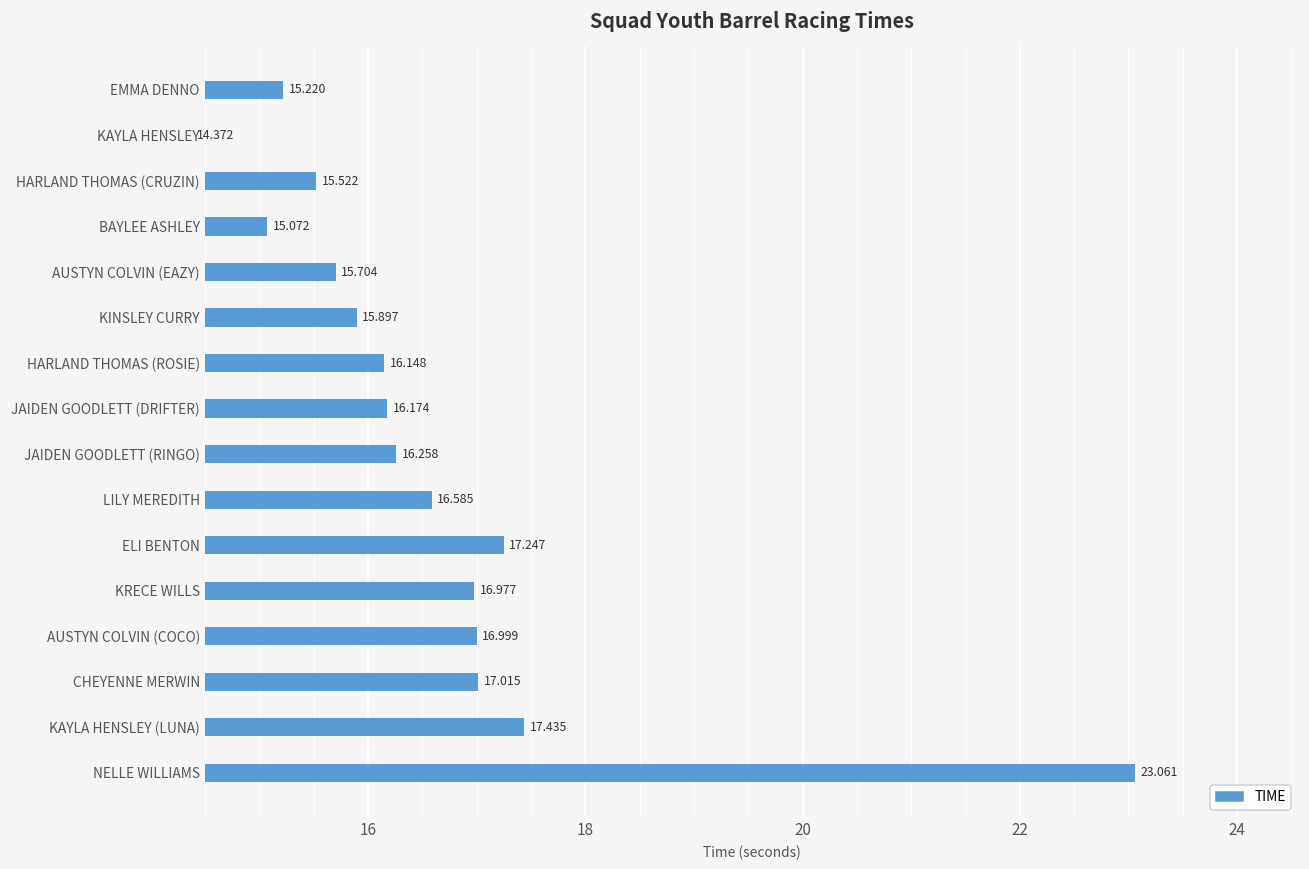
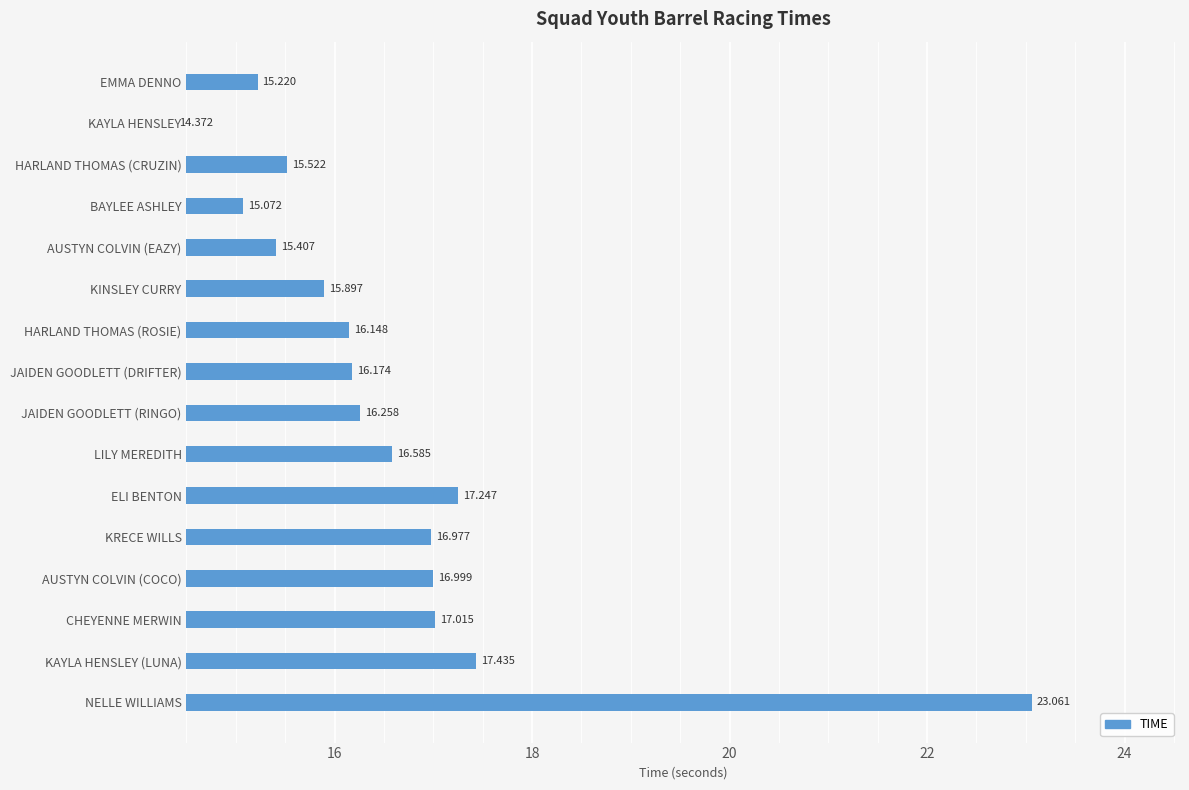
  {
    "EMMA DENNO": 15.220,
    "HARLAND THOMAS (CRUZIN)": 15.522,
    "BAYLEE ASHLEY": 15.072,
-   "AUSTYN COLVIN (EAZY)": 15.704,
+   "AUSTYN COLVIN (EAZY)": 15.407,
    "KINSLEY CURRY": 15.897,
    "HARLAND THOMAS (ROSIE)": 16.148,
    "JAIDEN GOODLETT (DRIFTER)": 16.174,
    "JAIDEN GOODLETT (RINGO)": 16.258,
    "LILY MEREDITH": 16.585,
    "ELI BENTON": 17.247,
    "KRECE WILLS": 16.977,
    "AUSTYN COLVIN (COCO)": 16.999,
    "CHEYENNE MERWIN": 17.015,
    "KAYLA HENSLEY (LUNA)": 17.435,
    "NELLE WILLIAMS": 23.061
  }
